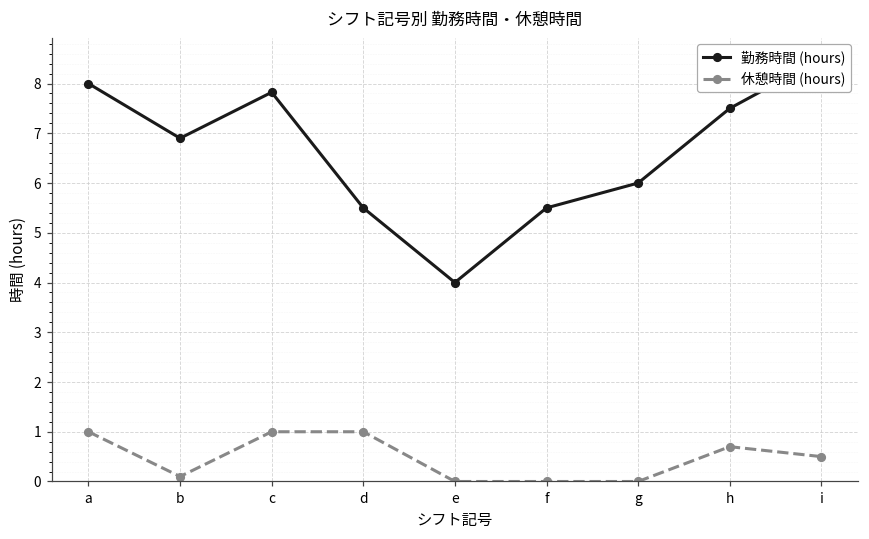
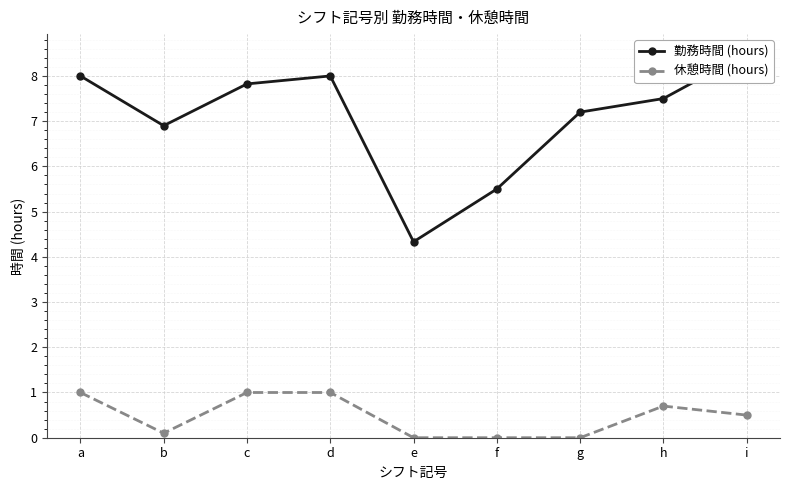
  {
    "勤務時間 (hours)": {
      "a": 8.0,
      "b": 6.9,
      "c": 7.8,
-     "d": 5.5,
-     "e": 4.0,
+     "d": 8.0,
+     "e": 4.3,
      "f": 5.5,
-     "g": 6.0,
+     "g": 7.2,
      "h": 7.5
    },
    "休憩時間 (hours)": {
      "a": 1.0,
      "b": 0.1,
      "c": 1.0,
      "d": 1.0,
      "e": 0.0,
      "f": 0.0,
      "g": 0.0,
      "h": 0.7,
      "i": 0.5
    }
  }
